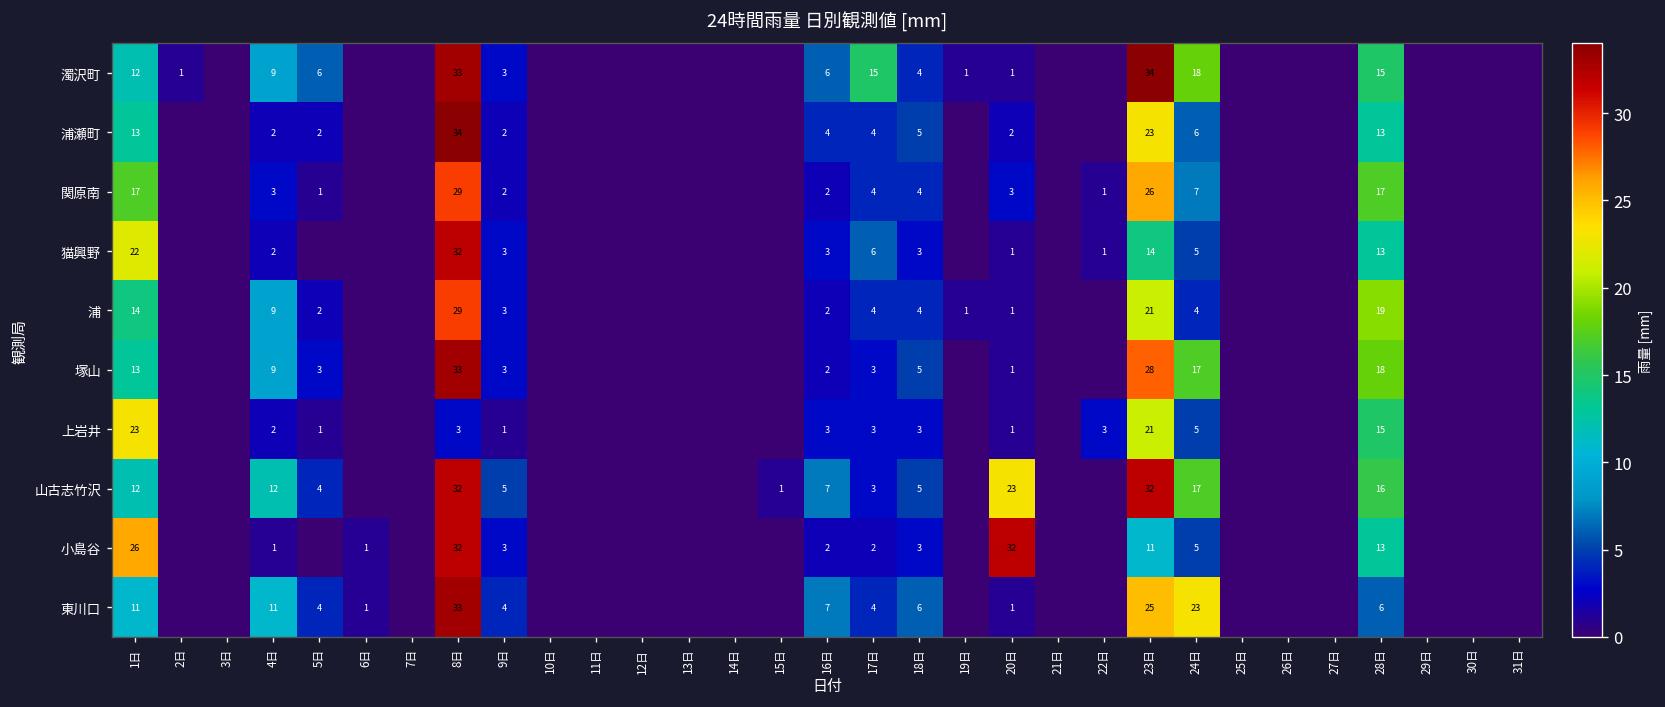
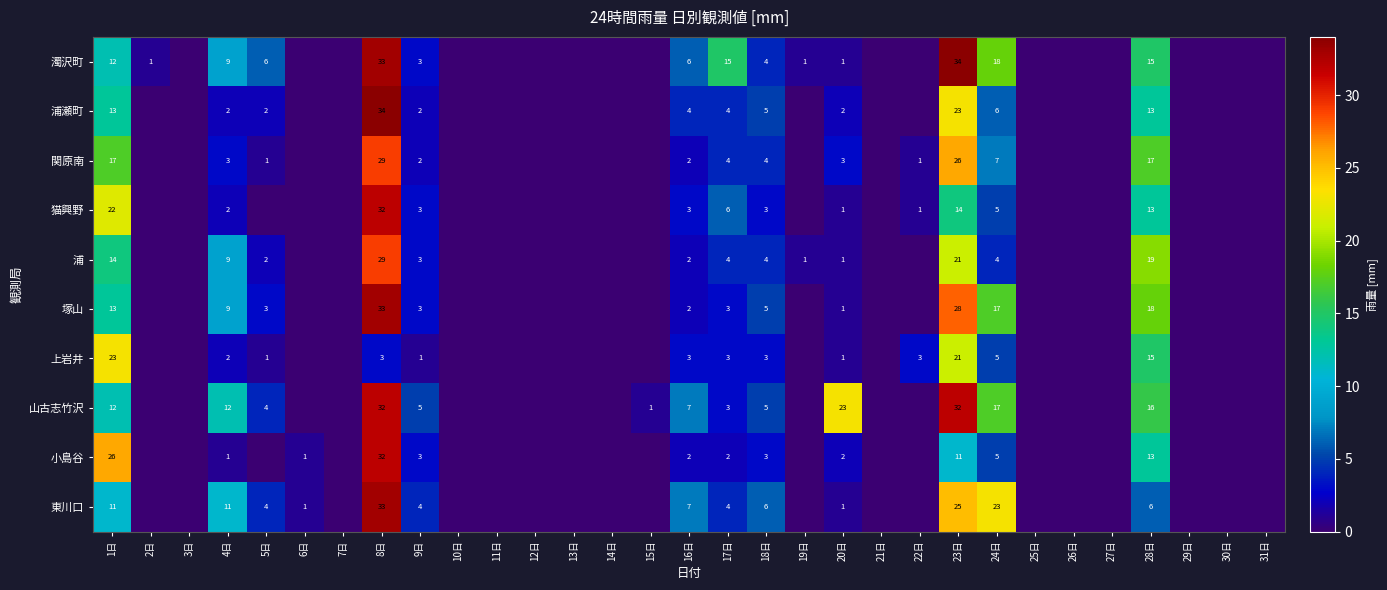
  {
    "濁沢町": {
      "1日": 12,
      "2日": 1,
      "4日": 9,
      "5日": 6,
      "8日": 33,
      "9日": 3,
      "16日": 6,
      "17日": 15,
      "18日": 4,
      "19日": 1,
      "20日": 1,
      "23日": 34,
      "24日": 18,
      "28日": 15
    },
    "浦瀬町": {
      "1日": 13,
      "4日": 2,
      "5日": 2,
      "8日": 34,
      "9日": 2,
      "16日": 4,
      "17日": 4,
      "18日": 5,
      "20日": 2,
      "23日": 23,
      "24日": 6,
      "28日": 13
    },
    "関原南": {
      "1日": 17,
      "4日": 3,
      "5日": 1,
      "8日": 29,
      "9日": 2,
      "16日": 2,
      "17日": 4,
      "18日": 4,
      "20日": 3,
      "22日": 1,
      "23日": 26,
      "24日": 7,
      "28日": 17
    },
    "猫興野": {
      "1日": 22,
      "4日": 2,
      "8日": 32,
      "9日": 3,
      "16日": 3,
      "17日": 6,
      "18日": 3,
      "20日": 1,
      "22日": 1,
      "23日": 14,
      "24日": 5,
      "28日": 13
    },
    "浦": {
      "1日": 14,
      "4日": 9,
      "5日": 2,
      "8日": 29,
      "9日": 3,
      "16日": 2,
      "17日": 4,
      "18日": 4,
      "19日": 1,
      "20日": 1,
      "23日": 21,
      "24日": 4,
      "28日": 19
    },
    "塚山": {
      "1日": 13,
      "4日": 9,
      "5日": 3,
      "8日": 33,
      "9日": 3,
      "16日": 2,
      "17日": 3,
      "18日": 5,
      "20日": 1,
      "23日": 28,
      "24日": 17,
      "28日": 18
    },
    "上岩井": {
      "1日": 23,
      "4日": 2,
      "5日": 1,
      "8日": 3,
      "9日": 1,
      "16日": 3,
      "17日": 3,
      "18日": 3,
      "20日": 1,
      "22日": 3,
      "23日": 21,
      "24日": 5,
      "28日": 15
    },
    "山古志竹沢": {
      "1日": 12,
      "4日": 12,
      "5日": 4,
      "8日": 32,
      "9日": 5,
      "15日": 1,
      "16日": 7,
      "17日": 3,
      "18日": 5,
      "20日": 23,
      "23日": 32,
      "24日": 17,
      "28日": 16
    },
    "小島谷": {
      "1日": 26,
      "4日": 1,
      "6日": 1,
      "8日": 32,
      "9日": 3,
      "16日": 2,
      "17日": 2,
      "18日": 3,
-     "20日": 32,
+     "20日": 2,
      "23日": 11,
      "24日": 5,
      "28日": 13
    },
    "東川口": {
      "1日": 11,
      "4日": 11,
      "5日": 4,
      "6日": 1,
      "8日": 33,
      "9日": 4,
      "16日": 7,
      "17日": 4,
      "18日": 6,
      "20日": 1,
      "23日": 25,
      "24日": 23,
      "28日": 6
    }
  }
